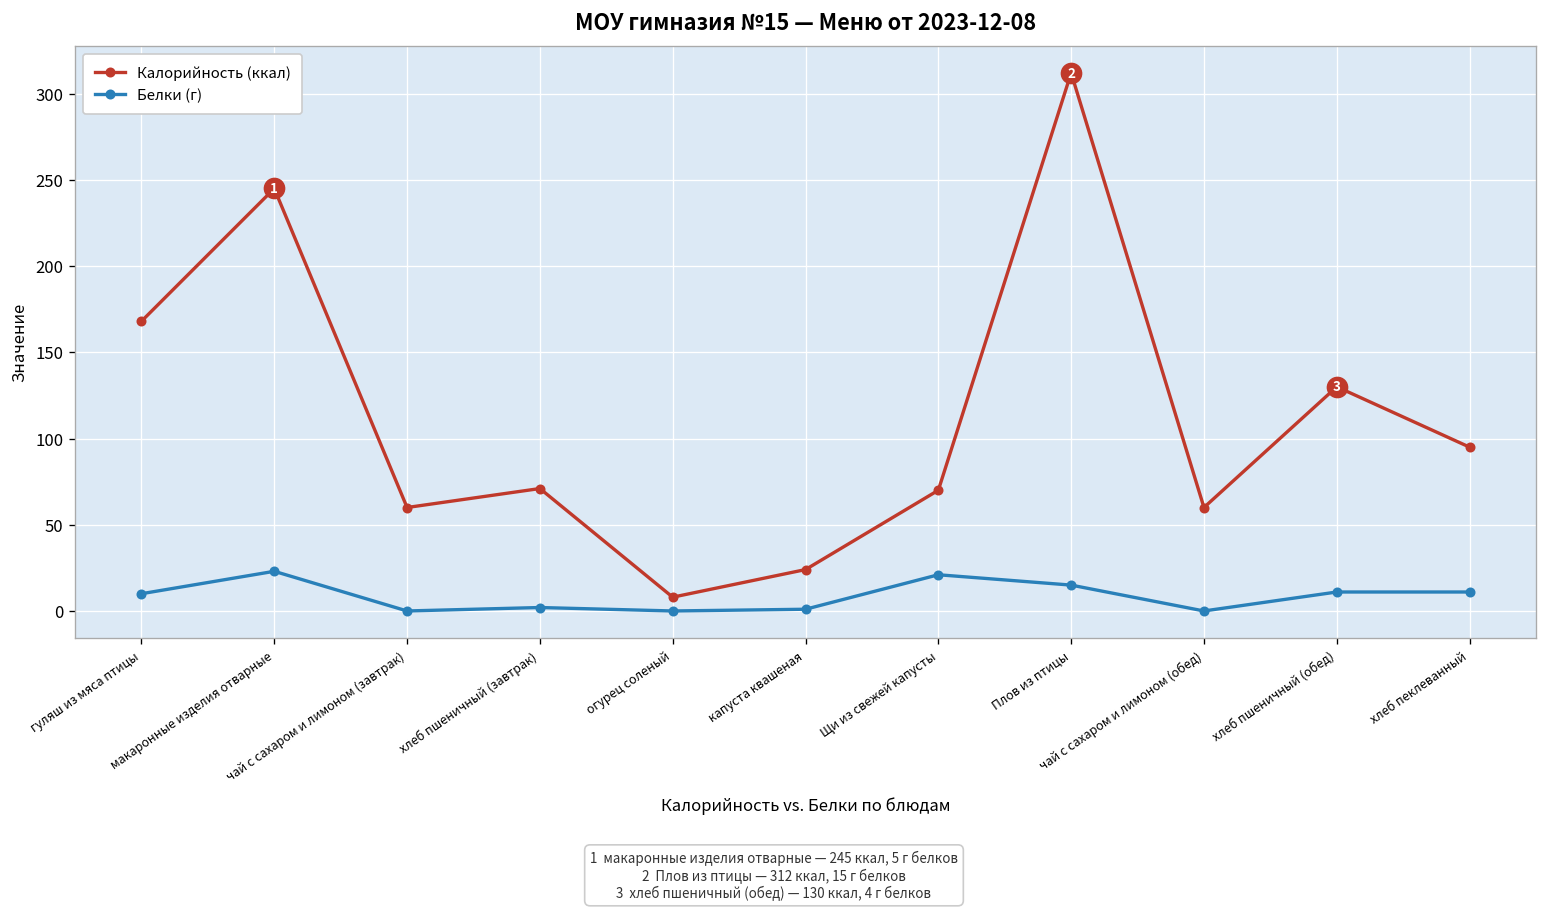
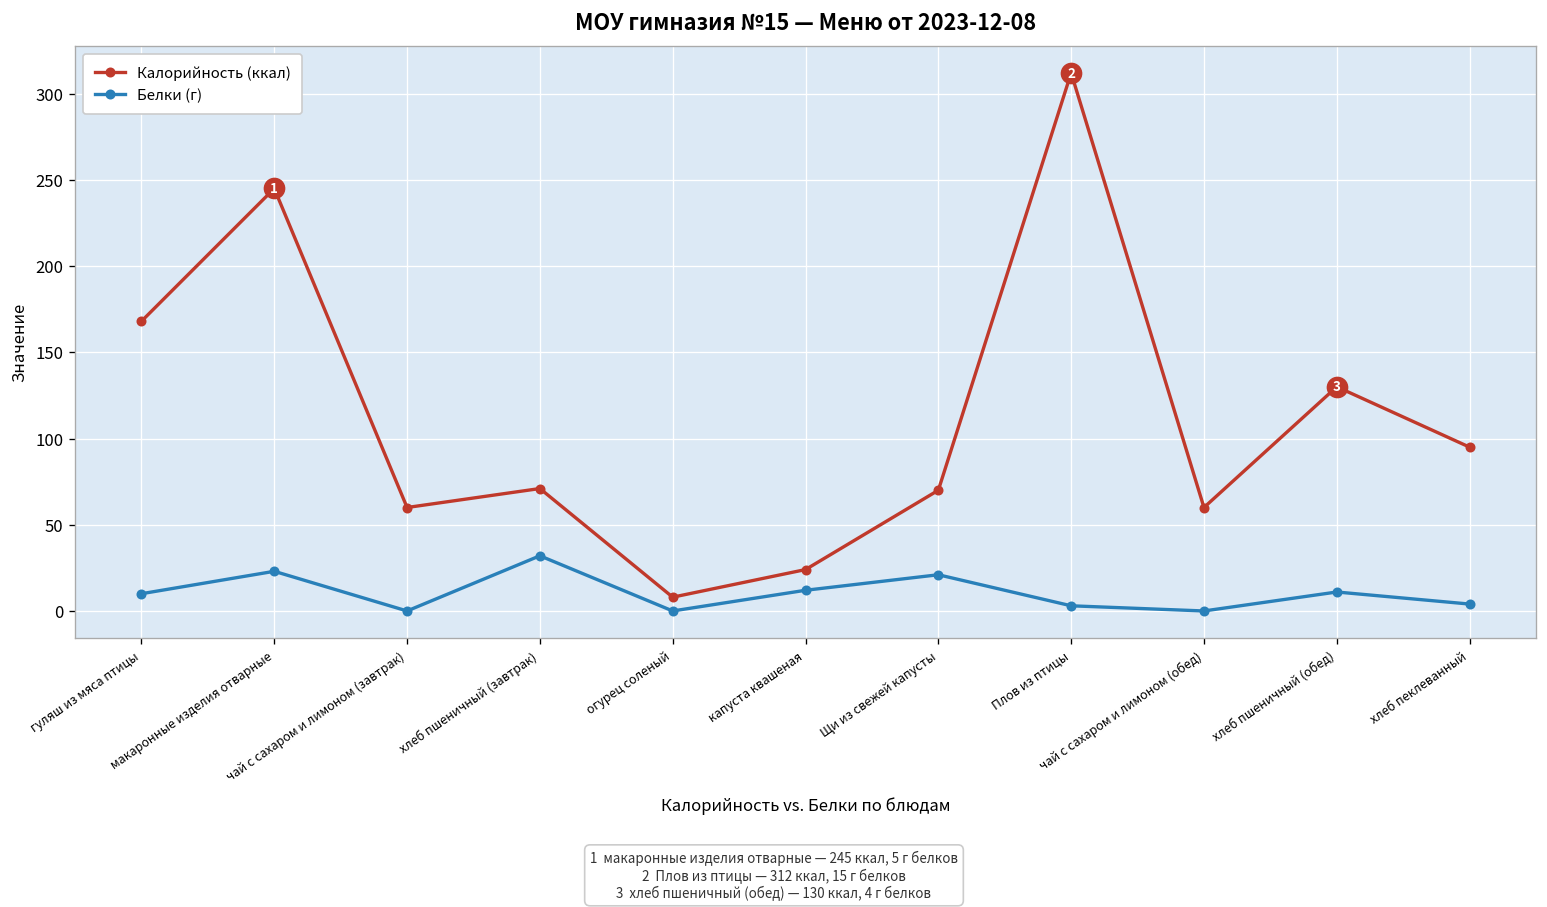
  {
    "Белки (г)": {
      "гуляш из мяса птицы": 10,
      "макаронные изделия отварные": 23,
      "чай с сахаром и лимоном (завтрак)": 0,
-     "хлеб пшеничный (завтрак)": 2,
+     "хлеб пшеничный (завтрак)": 32,
      "огурец соленый": 0,
-     "капуста квашеная": 1,
+     "капуста квашеная": 12,
      "Щи из свежей капусты": 21,
-     "Плов из птицы": 15,
+     "Плов из птицы": 3,
      "чай с сахаром и лимоном (обед)": 0,
      "хлеб пшеничный (обед)": 11,
-     "хлеб пеклеванный": 11
+     "хлеб пеклеванный": 4
    }
  }
